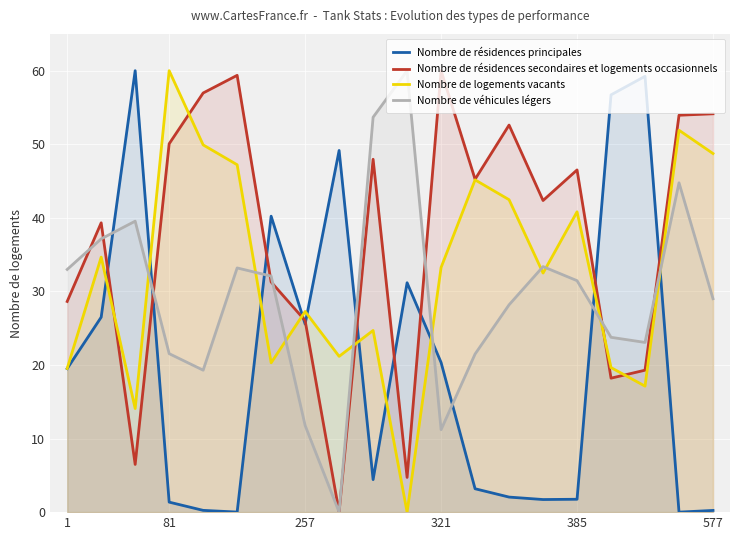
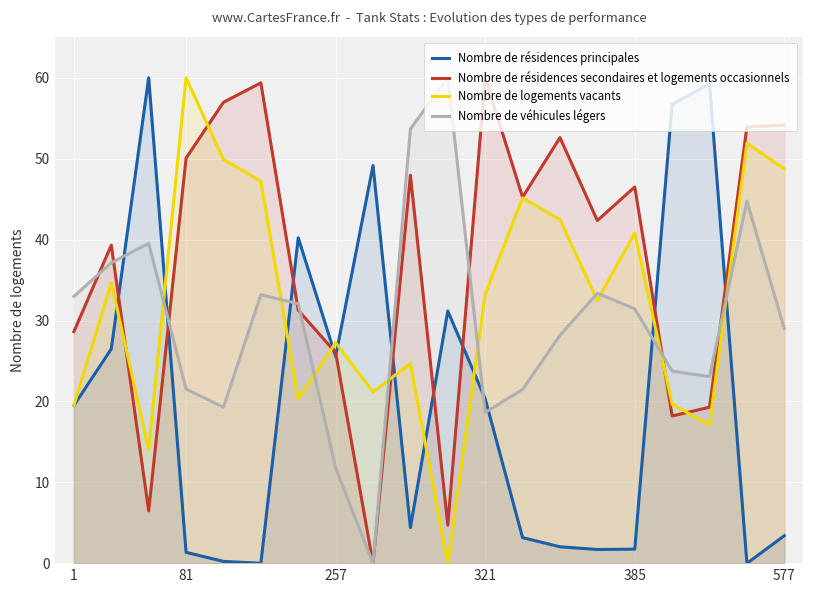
  {
    "Nombre de résidences principales": {
      "81": 1,
      "257": 26,
      "321": 20,
      "385": 2,
-     "577": 0
+     "577": 3
    },
    "Nombre de résidences secondaires et logements occasionnels": {
      "1": 29,
      "81": 50,
      "257": 26,
      "385": 47,
      "577": 54
    },
    "Nombre de logements vacants": {
      "81": 60,
      "257": 27,
      "321": 33,
      "385": 41,
      "577": 49
    },
    "Nombre de véhicules légers": {
      "1": 33,
      "81": 22,
      "257": 12,
-     "321": 11,
+     "321": 19,
      "385": 31,
      "577": 29
    }
  }
